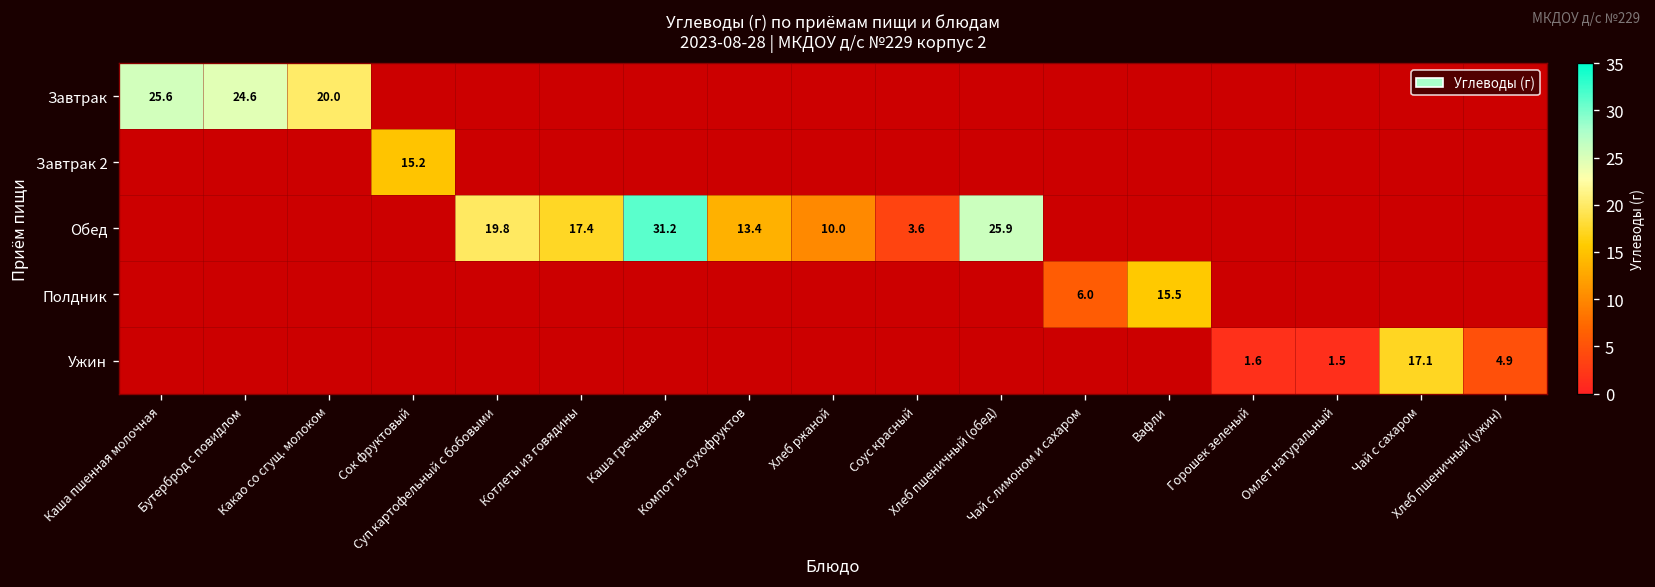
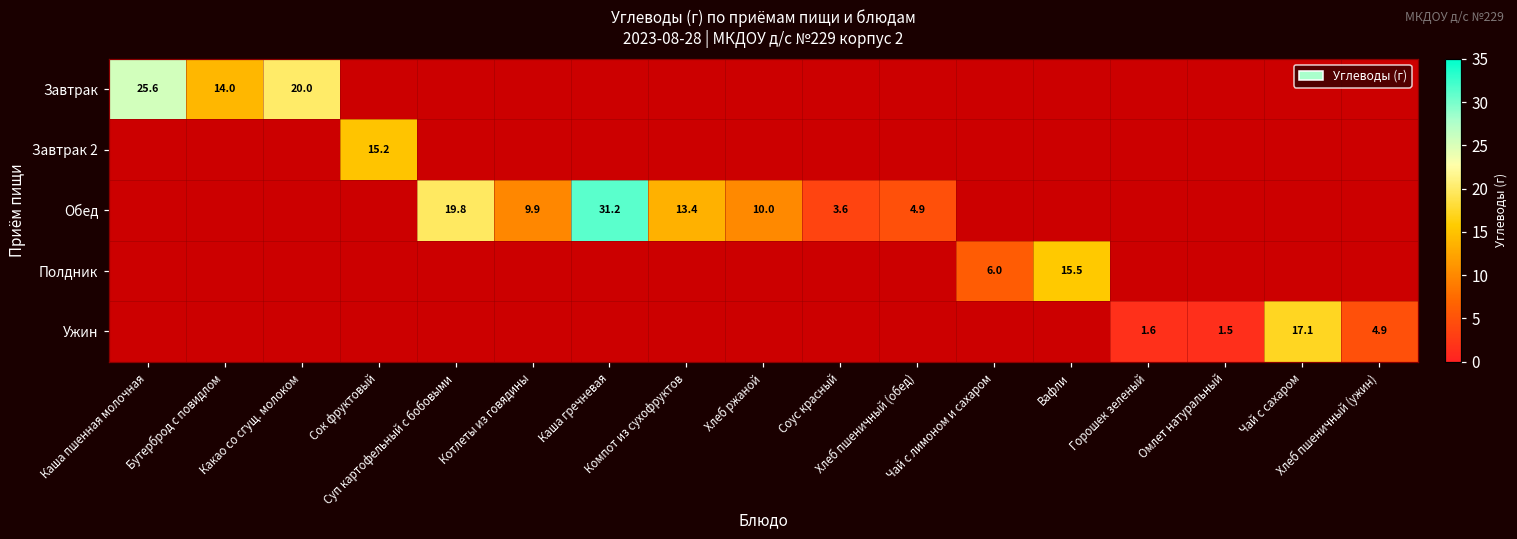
  {
    "Завтрак": {
      "Каша пшенная молочная": 25.6,
-     "Бутерброд с повидлом": 24.6,
+     "Бутерброд с повидлом": 14.0,
      "Какао со сгущ. молоком": 20.0
    },
    "Завтрак 2": {
      "Сок фруктовый": 15.2
    },
    "Обед": {
      "Суп картофельный с бобовыми": 19.8,
-     "Котлеты из говядины": 17.4,
+     "Котлеты из говядины": 9.9,
      "Каша гречневая": 31.2,
      "Компот из сухофруктов": 13.4,
      "Хлеб ржаной": 10.0,
      "Соус красный": 3.6,
-     "Хлеб пшеничный (обед)": 25.9
+     "Хлеб пшеничный (обед)": 4.9
    },
    "Полдник": {
      "Чай с лимоном и сахаром": 6.0,
      "Вафли": 15.5
    },
    "Ужин": {
      "Горошек зеленый": 1.6,
      "Омлет натуральный": 1.5,
      "Чай с сахаром": 17.1,
      "Хлеб пшеничный (ужин)": 4.9
    }
  }
